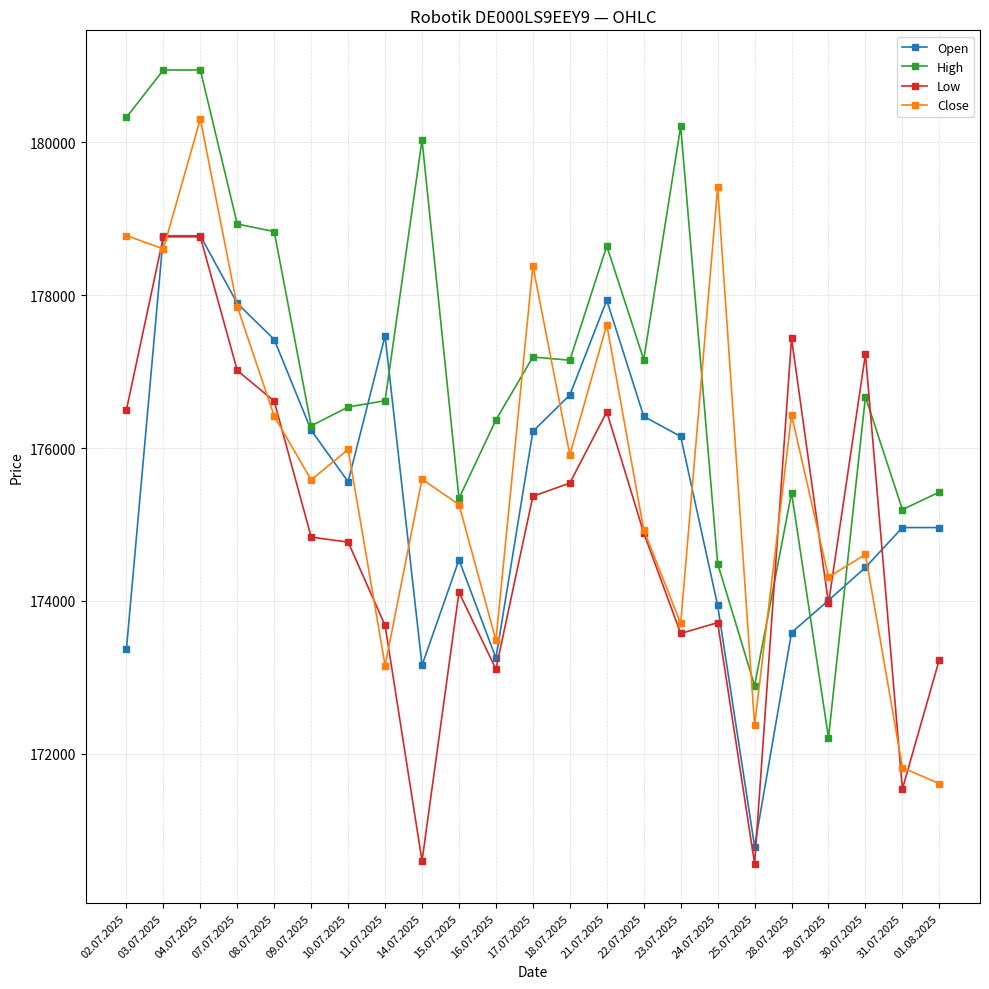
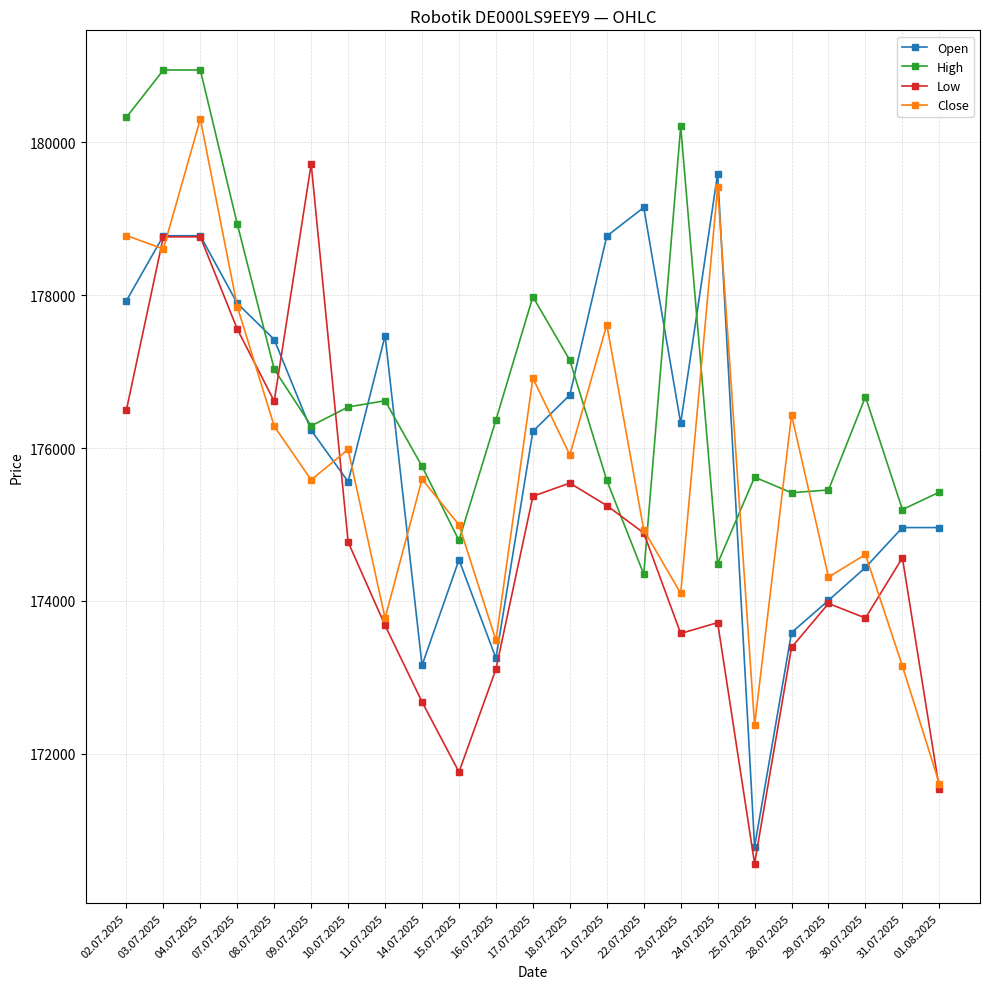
  {
    "Open": {
-     "02.07.2025": 173400,
+     "02.07.2025": 177900,
      "07.07.2025": 177900,
      "08.07.2025": 177400,
      "09.07.2025": 176200,
      "10.07.2025": 175600,
      "11.07.2025": 177500,
      "14.07.2025": 173200,
      "15.07.2025": 174500,
      "16.07.2025": 173300,
      "17.07.2025": 176200,
      "18.07.2025": 176700,
-     "21.07.2025": 177900,
-     "22.07.2025": 176400,
-     "23.07.2025": 176200,
-     "24.07.2025": 173900,
+     "21.07.2025": 178800,
+     "22.07.2025": 179100,
+     "23.07.2025": 176300,
+     "24.07.2025": 179600,
      "25.07.2025": 170800,
      "28.07.2025": 173600,
      "29.07.2025": 174000,
      "30.07.2025": 174400,
      "31.07.2025": 175000,
      "01.08.2025": 175000
    },
    "High": {
      "02.07.2025": 180300,
      "03.07.2025": 180900,
      "04.07.2025": 180900,
      "07.07.2025": 178900,
-     "08.07.2025": 178800,
+     "08.07.2025": 177000,
      "09.07.2025": 176300,
      "10.07.2025": 176500,
      "11.07.2025": 176600,
-     "14.07.2025": 180000,
-     "15.07.2025": 175300,
+     "14.07.2025": 175800,
+     "15.07.2025": 174800,
      "16.07.2025": 176400,
-     "17.07.2025": 177200,
+     "17.07.2025": 178000,
      "18.07.2025": 177100,
-     "21.07.2025": 178600,
-     "22.07.2025": 177200,
+     "21.07.2025": 175600,
+     "22.07.2025": 174300,
      "23.07.2025": 180200,
      "24.07.2025": 174500,
-     "25.07.2025": 172900,
+     "25.07.2025": 175600,
      "28.07.2025": 175400,
-     "29.07.2025": 172200,
+     "29.07.2025": 175500,
      "30.07.2025": 176700,
      "31.07.2025": 175200,
      "01.08.2025": 175400
    },
    "Low": {
      "02.07.2025": 176500,
-     "07.07.2025": 177000,
+     "07.07.2025": 177600,
      "08.07.2025": 176600,
-     "09.07.2025": 174800,
+     "09.07.2025": 179700,
      "10.07.2025": 174800,
      "11.07.2025": 173700,
-     "14.07.2025": 170600,
-     "15.07.2025": 174100,
+     "14.07.2025": 172700,
+     "15.07.2025": 171800,
      "16.07.2025": 173100,
      "17.07.2025": 175400,
      "18.07.2025": 175500,
-     "21.07.2025": 176500,
+     "21.07.2025": 175200,
      "22.07.2025": 174900,
      "23.07.2025": 173600,
      "24.07.2025": 173700,
      "25.07.2025": 170600,
-     "28.07.2025": 177400,
+     "28.07.2025": 173400,
      "29.07.2025": 174000,
-     "30.07.2025": 177200,
-     "31.07.2025": 171500,
-     "01.08.2025": 173200
+     "30.07.2025": 173800,
+     "31.07.2025": 174600,
+     "01.08.2025": 171500
    },
    "Close": {
      "02.07.2025": 178800,
      "03.07.2025": 178600,
      "04.07.2025": 180300,
      "07.07.2025": 177900,
-     "08.07.2025": 176400,
+     "08.07.2025": 176300,
      "09.07.2025": 175600,
      "10.07.2025": 176000,
-     "11.07.2025": 173200,
+     "11.07.2025": 173800,
      "14.07.2025": 175600,
-     "15.07.2025": 175300,
+     "15.07.2025": 175000,
      "16.07.2025": 173500,
-     "17.07.2025": 178400,
+     "17.07.2025": 176900,
      "18.07.2025": 175900,
      "21.07.2025": 177600,
      "22.07.2025": 174900,
-     "23.07.2025": 173700,
+     "23.07.2025": 174100,
      "24.07.2025": 179400,
      "25.07.2025": 172400,
      "28.07.2025": 176400,
      "29.07.2025": 174300,
      "30.07.2025": 174600,
-     "31.07.2025": 171800,
+     "31.07.2025": 173100,
      "01.08.2025": 171600
    }
  }
